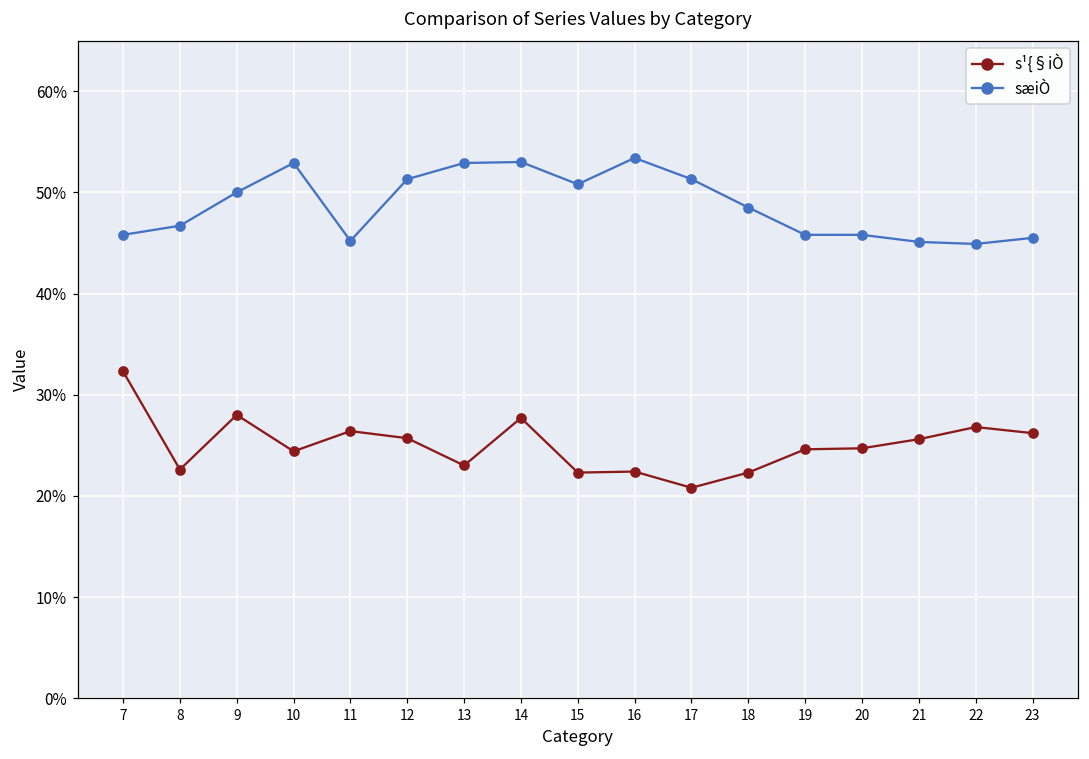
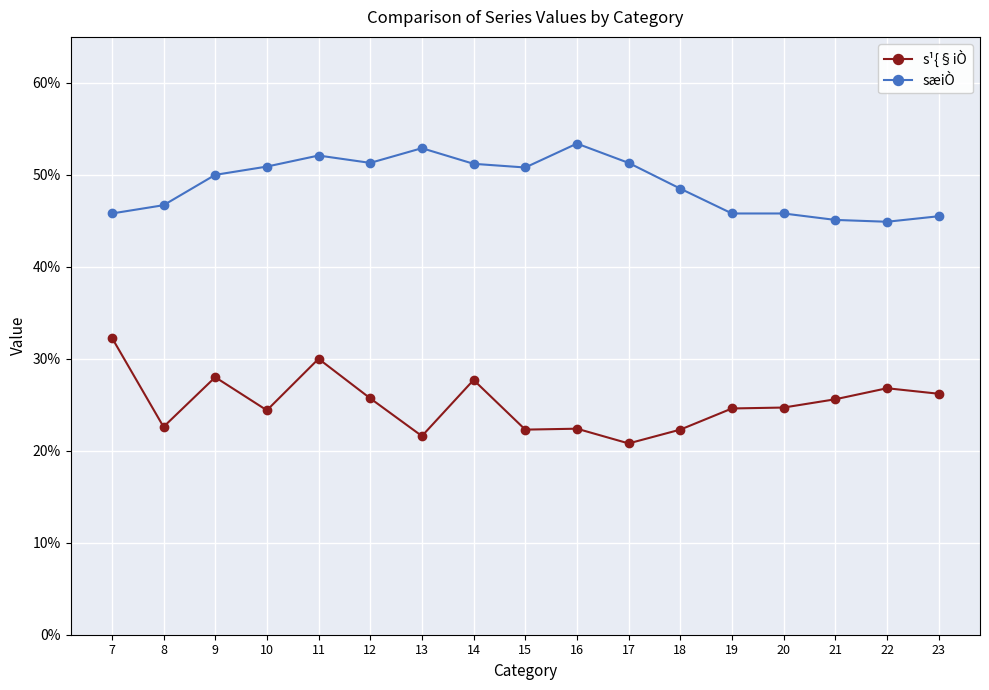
  {
    "s¹{§iÒ": {
      "7": "32%",
      "8": "23%",
      "9": "28%",
      "10": "24%",
-     "11": "26%",
+     "11": "30%",
      "12": "26%",
-     "13": "23%",
+     "13": "22%",
      "14": "28%",
      "15": "22%",
      "16": "22%",
      "17": "21%",
      "18": "22%",
      "19": "25%",
      "20": "25%",
      "21": "26%",
      "22": "27%",
      "23": "26%"
    },
    "sæiÒ": {
      "7": "46%",
      "8": "47%",
      "9": "50%",
-     "10": "53%",
-     "11": "45%",
+     "10": "51%",
+     "11": "52%",
      "12": "51%",
      "13": "53%",
-     "14": "53%",
+     "14": "51%",
      "15": "51%",
      "16": "53%",
      "17": "51%",
      "18": "49%",
      "19": "46%",
      "20": "46%",
      "21": "45%",
      "22": "45%",
      "23": "46%"
    }
  }
